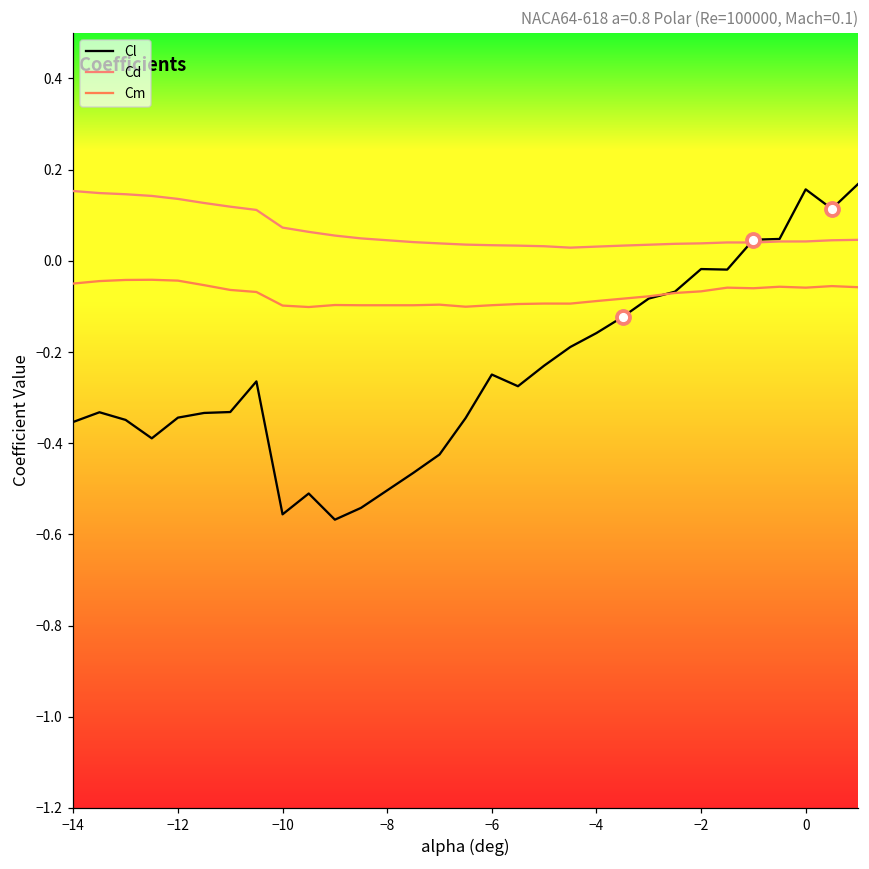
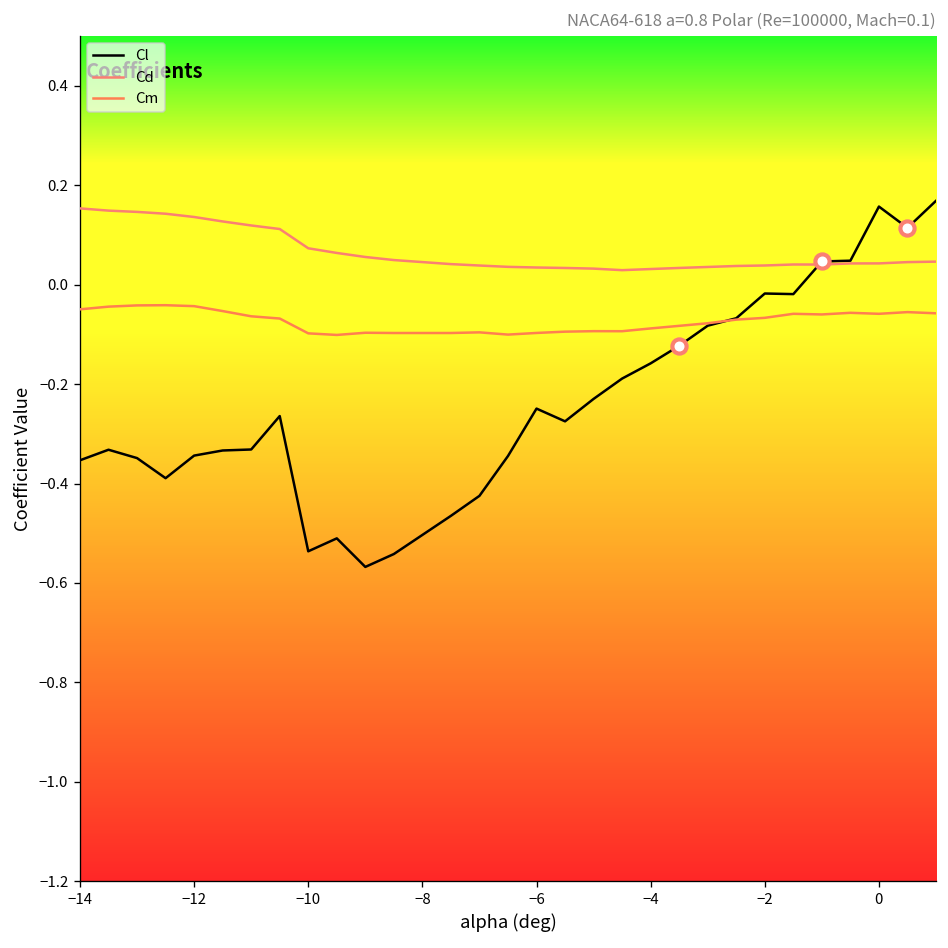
  {
    "Cl": {
      "−14": -0.35,
      "−12": -0.34,
-     "−10": -0.56,
+     "−10": -0.54,
      "−6": -0.25,
      "−4": -0.16,
      "−2": -0.02,
      "0": 0.16
    }
  }
